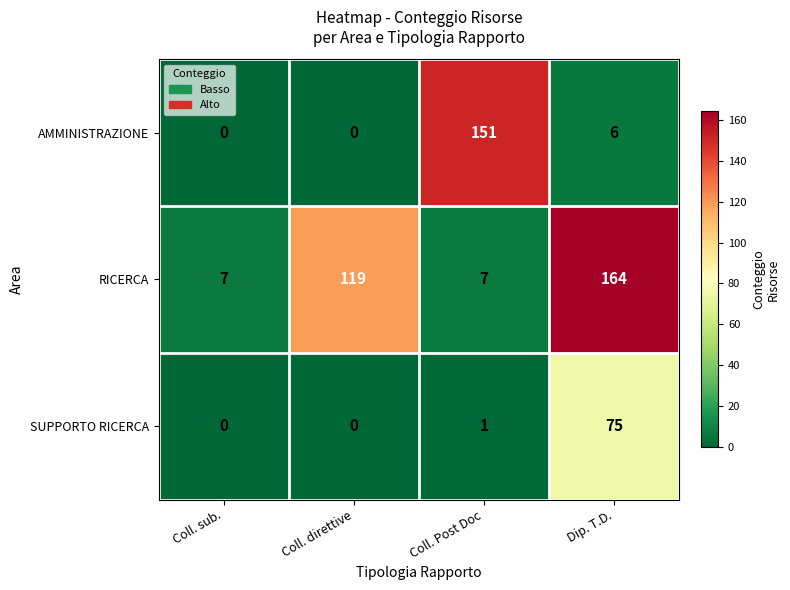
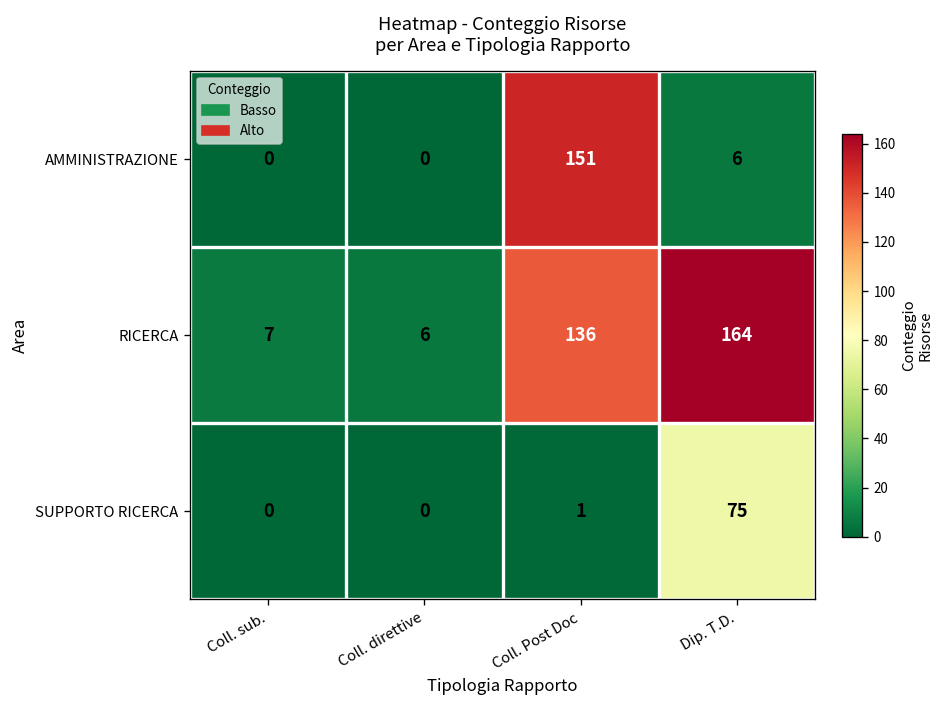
  {
    "AMMINISTRAZIONE": {
      "Coll. sub.": 0,
      "Coll. direttive": 0,
      "Coll. Post Doc": 151,
      "Dip. T.D.": 6
    },
    "RICERCA": {
      "Coll. sub.": 7,
-     "Coll. direttive": 119,
-     "Coll. Post Doc": 7,
+     "Coll. direttive": 6,
+     "Coll. Post Doc": 136,
      "Dip. T.D.": 164
    },
    "SUPPORTO RICERCA": {
      "Coll. sub.": 0,
      "Coll. direttive": 0,
      "Coll. Post Doc": 1,
      "Dip. T.D.": 75
    }
  }
